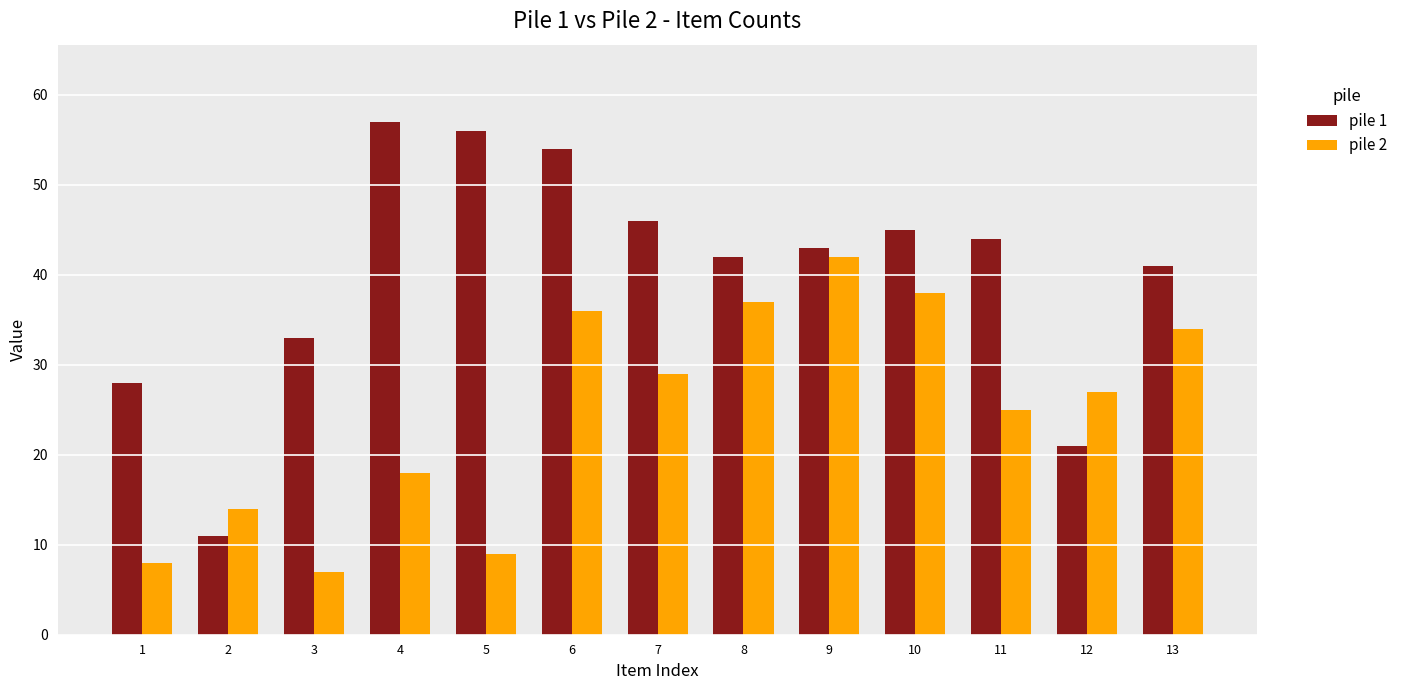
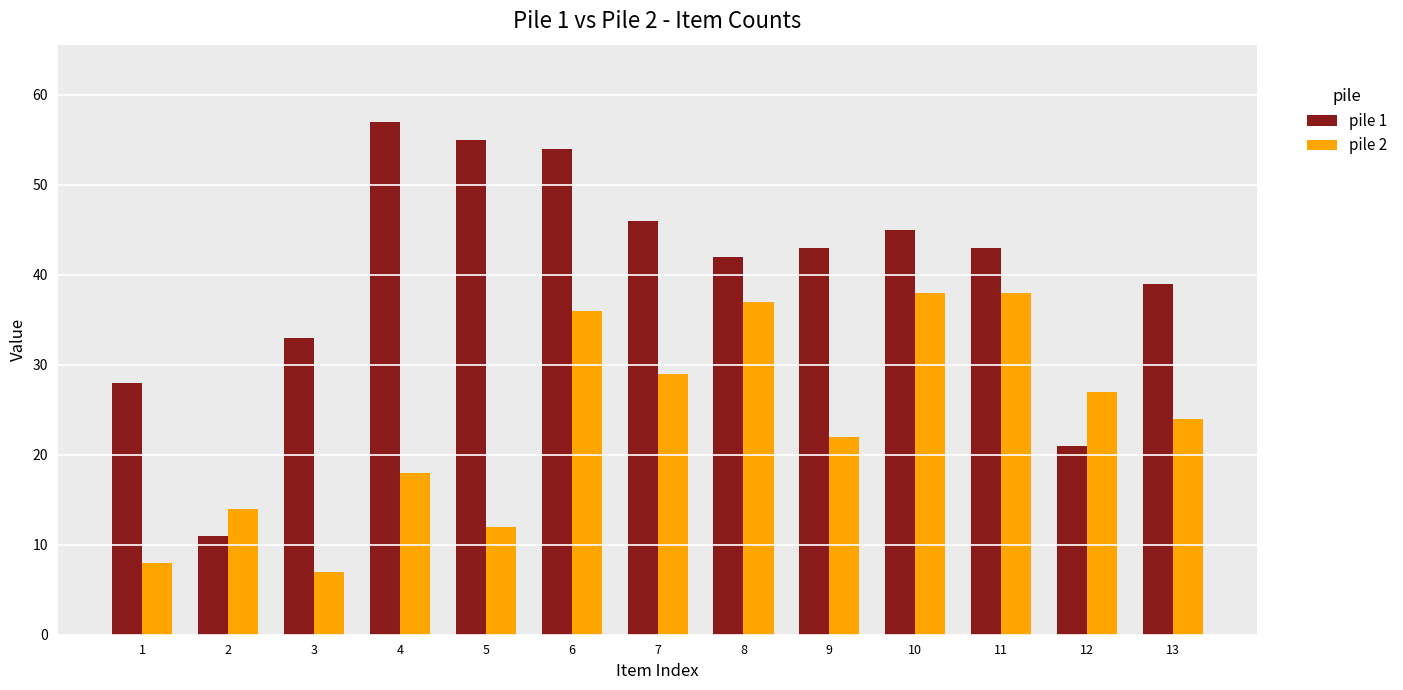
  {
    "pile 1": {
      "1": 28,
      "2": 11,
      "3": 33,
      "4": 57,
-     "5": 56,
+     "5": 55,
      "6": 54,
      "7": 46,
      "8": 42,
      "9": 43,
      "10": 45,
-     "11": 44,
+     "11": 43,
      "12": 21,
-     "13": 41
+     "13": 39
    },
    "pile 2": {
      "1": 8,
      "2": 14,
      "3": 7,
      "4": 18,
-     "5": 9,
+     "5": 12,
      "6": 36,
      "7": 29,
      "8": 37,
-     "9": 42,
+     "9": 22,
      "10": 38,
-     "11": 25,
+     "11": 38,
      "12": 27,
-     "13": 34
+     "13": 24
    }
  }
